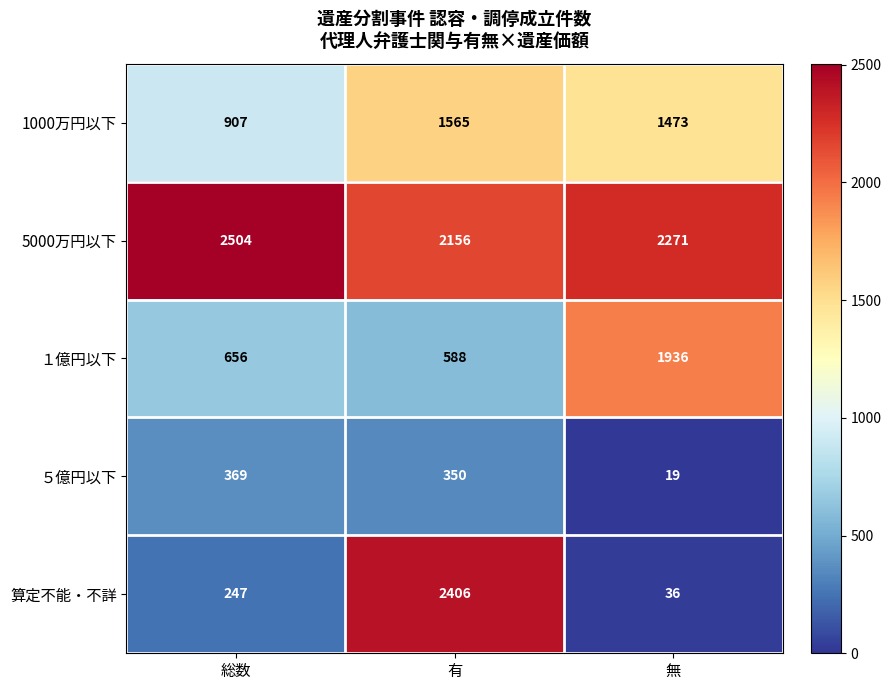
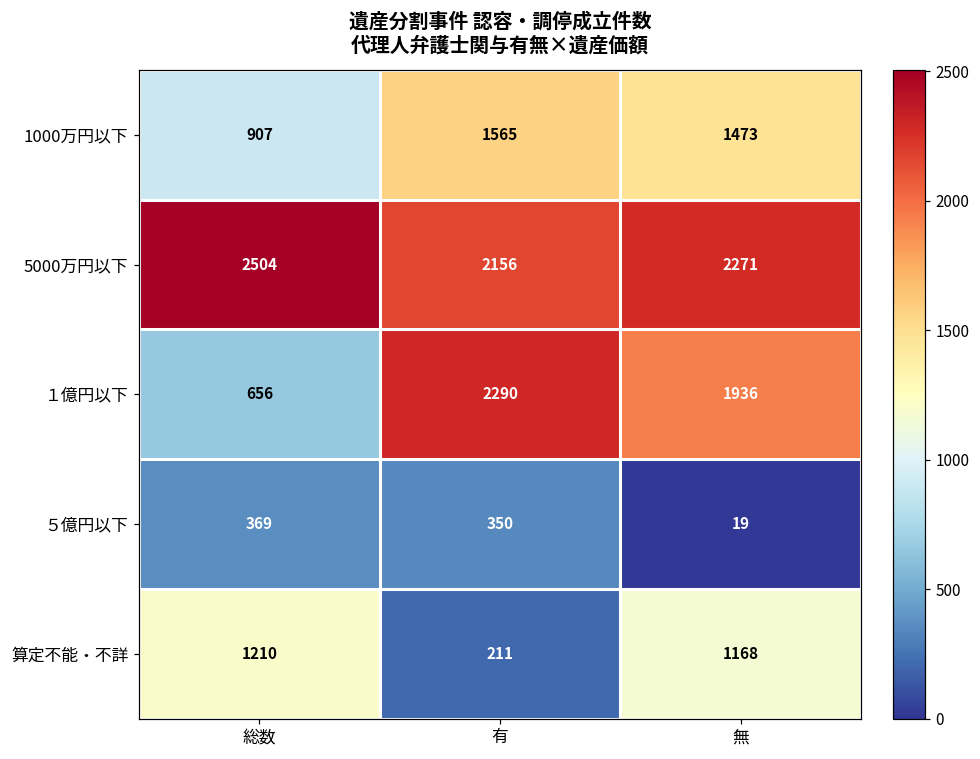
  {
    "1000万円以下": {
      "総数": 907,
      "有": 1565,
      "無": 1473
    },
    "5000万円以下": {
      "総数": 2504,
      "有": 2156,
      "無": 2271
    },
    "１億円以下": {
      "総数": 656,
-     "有": 588,
+     "有": 2290,
      "無": 1936
    },
    "５億円以下": {
      "総数": 369,
      "有": 350,
      "無": 19
    },
    "算定不能・不詳": {
-     "総数": 247,
-     "有": 2406,
-     "無": 36
+     "総数": 1210,
+     "有": 211,
+     "無": 1168
    }
  }
